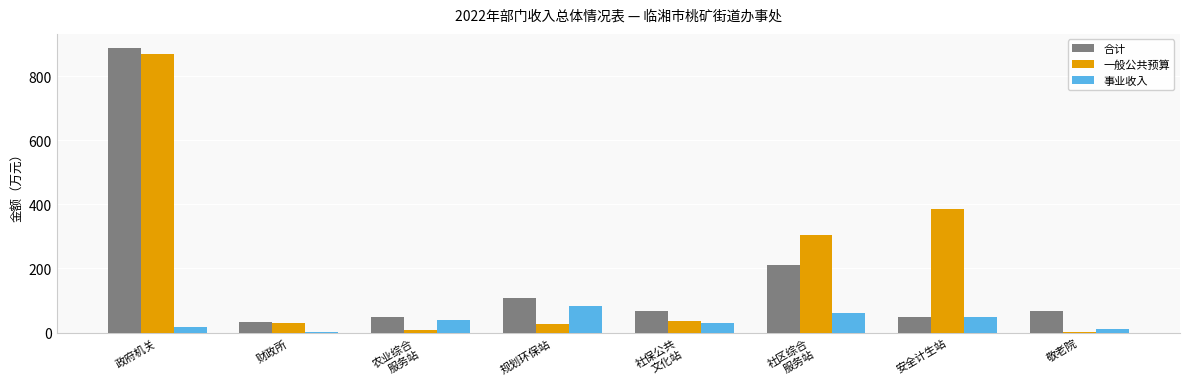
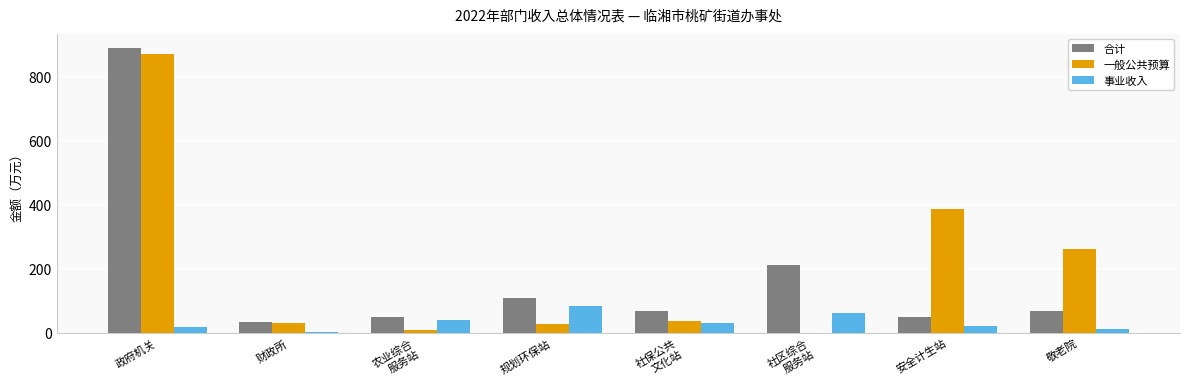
  {
    "合计": {
      "政府机关": 890,
      "财政所": 30,
      "农业综合 服务站": 50,
      "规划环保站": 110,
      "社保公共 文化站": 70,
      "社区综合 服务站": 210,
      "安全计生站": 50,
      "敬老院": 70
    },
    "一般公共预算": {
      "政府机关": 870,
      "财政所": 30,
      "农业综合 服务站": 10,
      "规划环保站": 30,
      "社保公共 文化站": 40,
-     "社区综合 服务站": 310,
+     "社区综合 服务站": 0,
      "安全计生站": 390,
-     "敬老院": 0
+     "敬老院": 260
    },
    "事业收入": {
      "政府机关": 20,
      "农业综合 服务站": 40,
      "规划环保站": 80,
      "社保公共 文化站": 30,
      "社区综合 服务站": 60,
-     "安全计生站": 50,
+     "安全计生站": 20,
      "敬老院": 10
    }
  }
